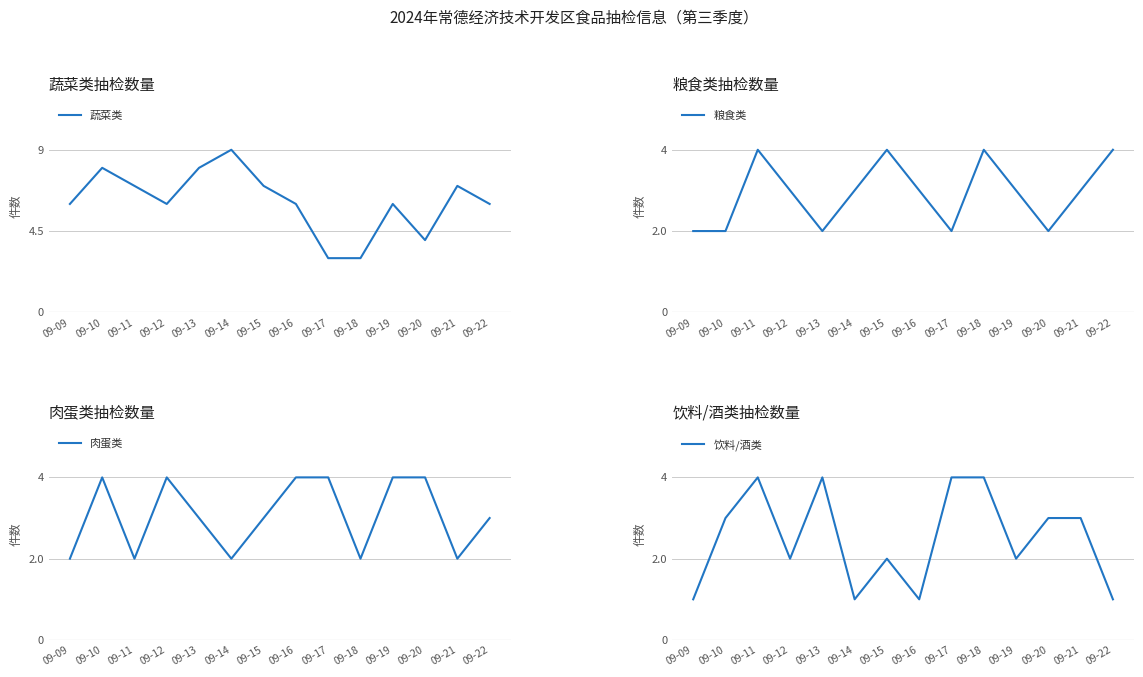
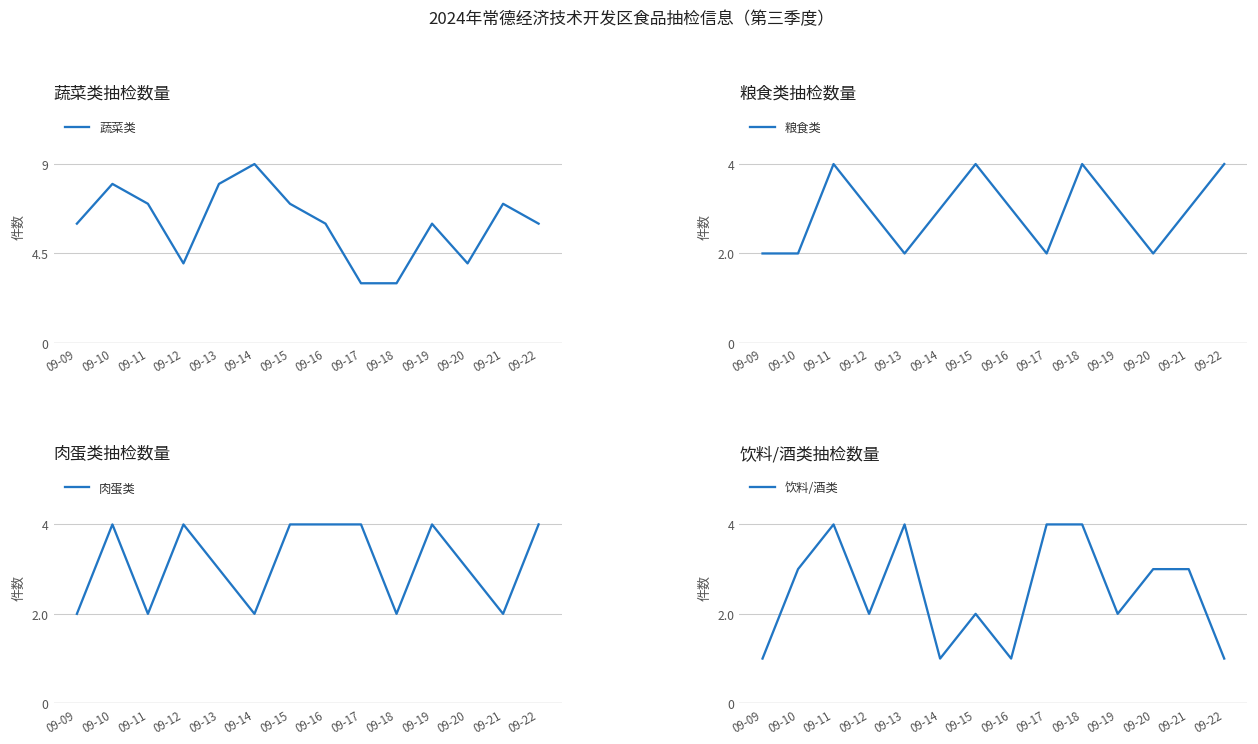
  {
    "蔬菜类抽检数量": {
      "09-09": 6,
      "09-10": 8,
      "09-11": 7,
-     "09-12": 6,
+     "09-12": 4,
      "09-13": 8,
      "09-14": 9,
      "09-15": 7,
      "09-16": 6,
      "09-17": 3,
      "09-18": 3,
      "09-19": 6,
      "09-20": 4,
      "09-21": 7,
      "09-22": 6
    },
    "粮食类抽检数量": {
      "09-09": 2.0,
      "09-10": 2.0,
      "09-11": 4.0,
      "09-12": 3.0,
      "09-13": 2.0,
      "09-14": 3.0,
      "09-15": 4.0,
      "09-16": 3.0,
      "09-17": 2.0,
      "09-18": 4.0,
      "09-19": 3.0,
      "09-20": 2.0,
      "09-21": 3.0,
      "09-22": 4.0
    },
    "肉蛋类抽检数量": {
      "09-09": 2,
      "09-10": 4,
      "09-11": 2,
      "09-12": 4,
      "09-13": 3,
      "09-14": 2,
-     "09-15": 3,
+     "09-15": 4,
      "09-16": 4,
      "09-17": 4,
      "09-18": 2,
      "09-19": 4,
-     "09-20": 4,
+     "09-20": 3,
      "09-21": 2,
-     "09-22": 3
+     "09-22": 4
    },
    "饮料/酒类抽检数量": {
      "09-09": 1.0,
      "09-10": 3.0,
      "09-11": 4.0,
      "09-12": 2.0,
      "09-13": 4.0,
      "09-14": 1.0,
      "09-15": 2.0,
      "09-16": 1.0,
      "09-17": 4.0,
      "09-18": 4.0,
      "09-19": 2.0,
      "09-20": 3.0,
      "09-21": 3.0,
      "09-22": 1.0
    }
  }
